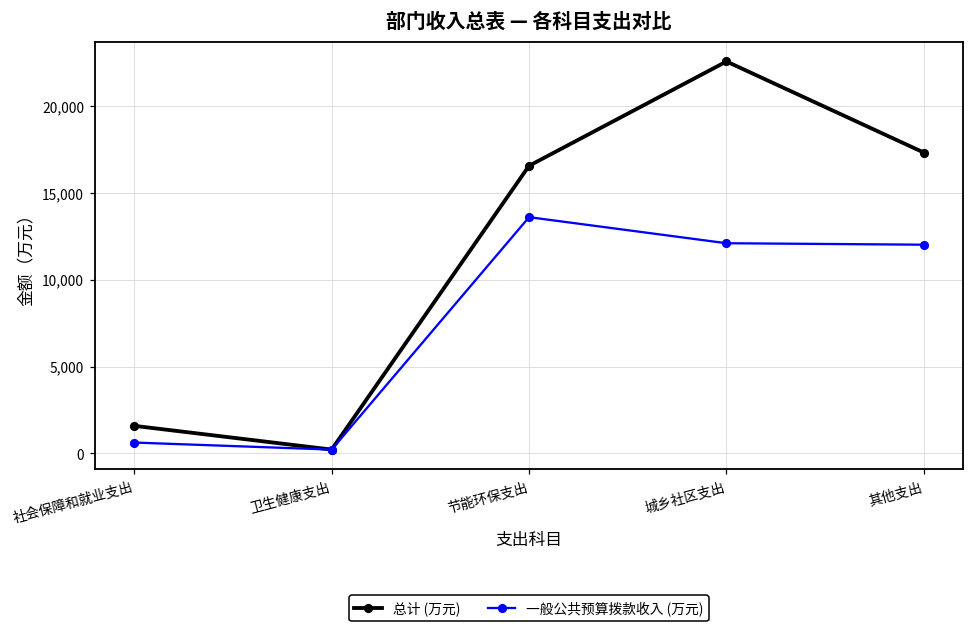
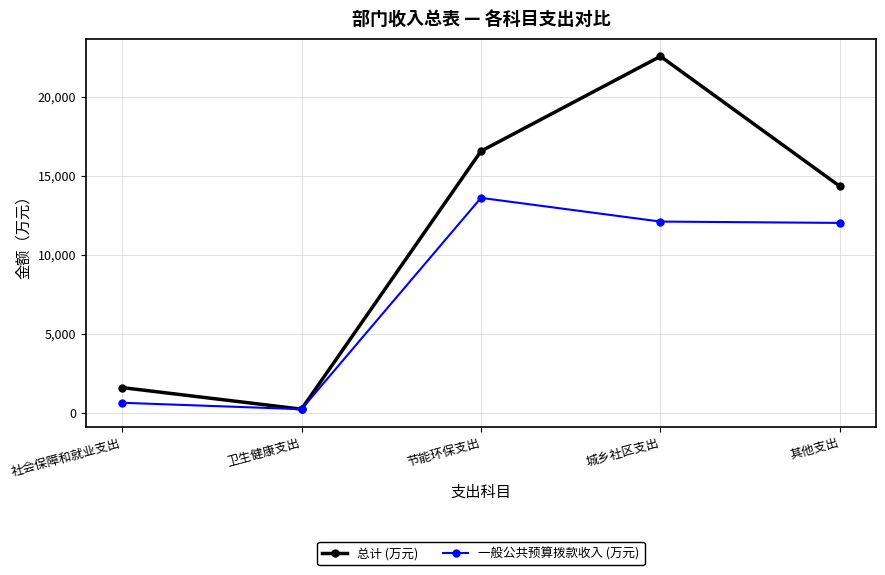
  {
    "总计 (万元)": {
      "社会保障和就业支出": "1,600",
      "节能环保支出": "16,500",
      "城乡社区支出": "22,500",
-     "其他支出": "17,300"
+     "其他支出": "14,300"
    },
    "一般公共预算拨款收入 (万元)": {
      "社会保障和就业支出": "600",
      "节能环保支出": "13,600",
      "城乡社区支出": "12,100",
      "其他支出": "12,000"
    }
  }
